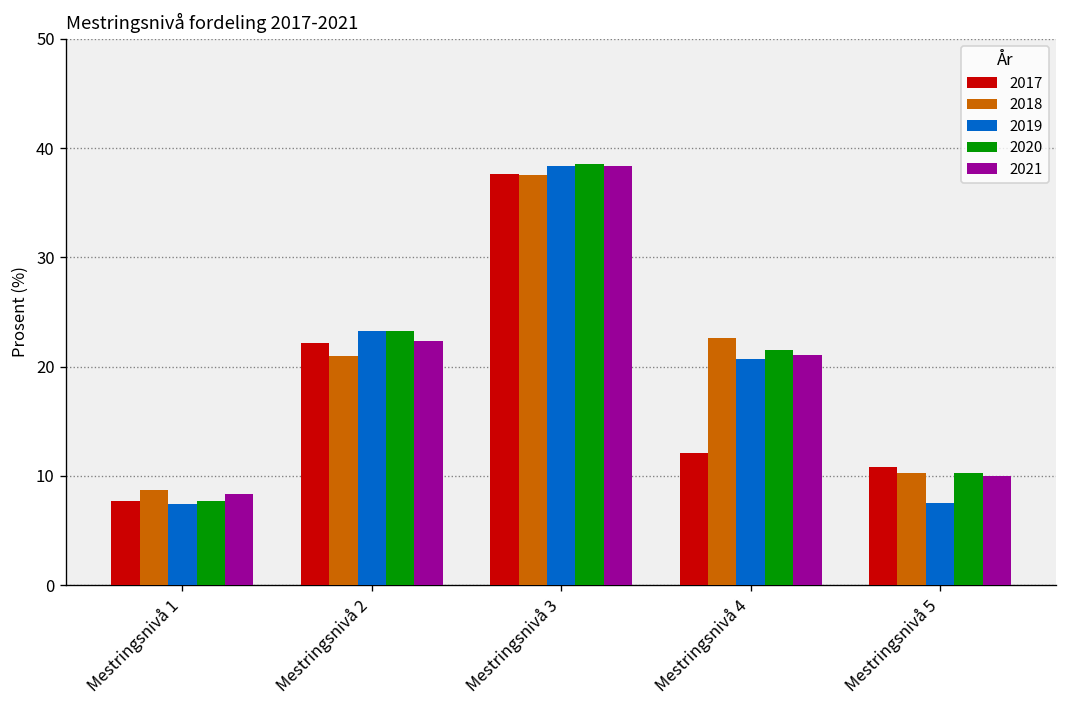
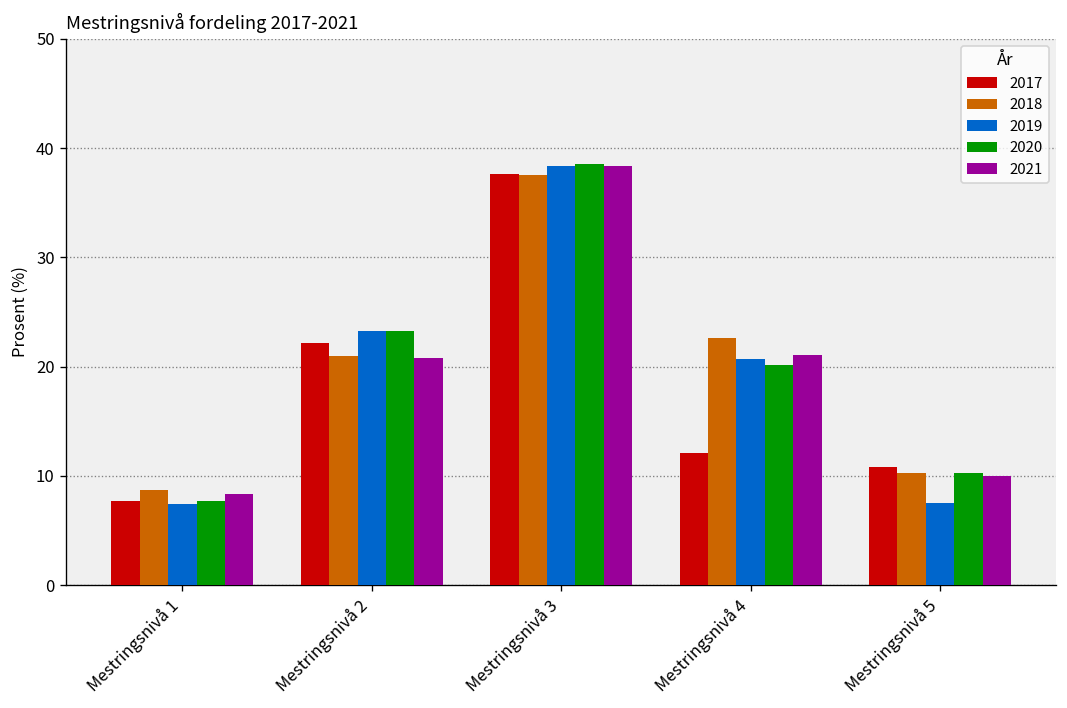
  {
    "2017": {
      "Mestringsnivå 1": 8,
      "Mestringsnivå 2": 22,
      "Mestringsnivå 3": 38,
      "Mestringsnivå 4": 12,
      "Mestringsnivå 5": 11
    },
    "2018": {
      "Mestringsnivå 1": 9,
      "Mestringsnivå 2": 21,
      "Mestringsnivå 3": 38,
      "Mestringsnivå 4": 23,
      "Mestringsnivå 5": 10
    },
    "2019": {
      "Mestringsnivå 1": 7,
      "Mestringsnivå 2": 23,
      "Mestringsnivå 3": 38,
      "Mestringsnivå 4": 21,
      "Mestringsnivå 5": 8
    },
    "2020": {
      "Mestringsnivå 1": 8,
      "Mestringsnivå 2": 23,
      "Mestringsnivå 3": 39,
-     "Mestringsnivå 4": 22,
+     "Mestringsnivå 4": 20,
      "Mestringsnivå 5": 10
    },
    "2021": {
      "Mestringsnivå 1": 8,
-     "Mestringsnivå 2": 22,
+     "Mestringsnivå 2": 21,
      "Mestringsnivå 3": 38,
      "Mestringsnivå 4": 21,
      "Mestringsnivå 5": 10
    }
  }
